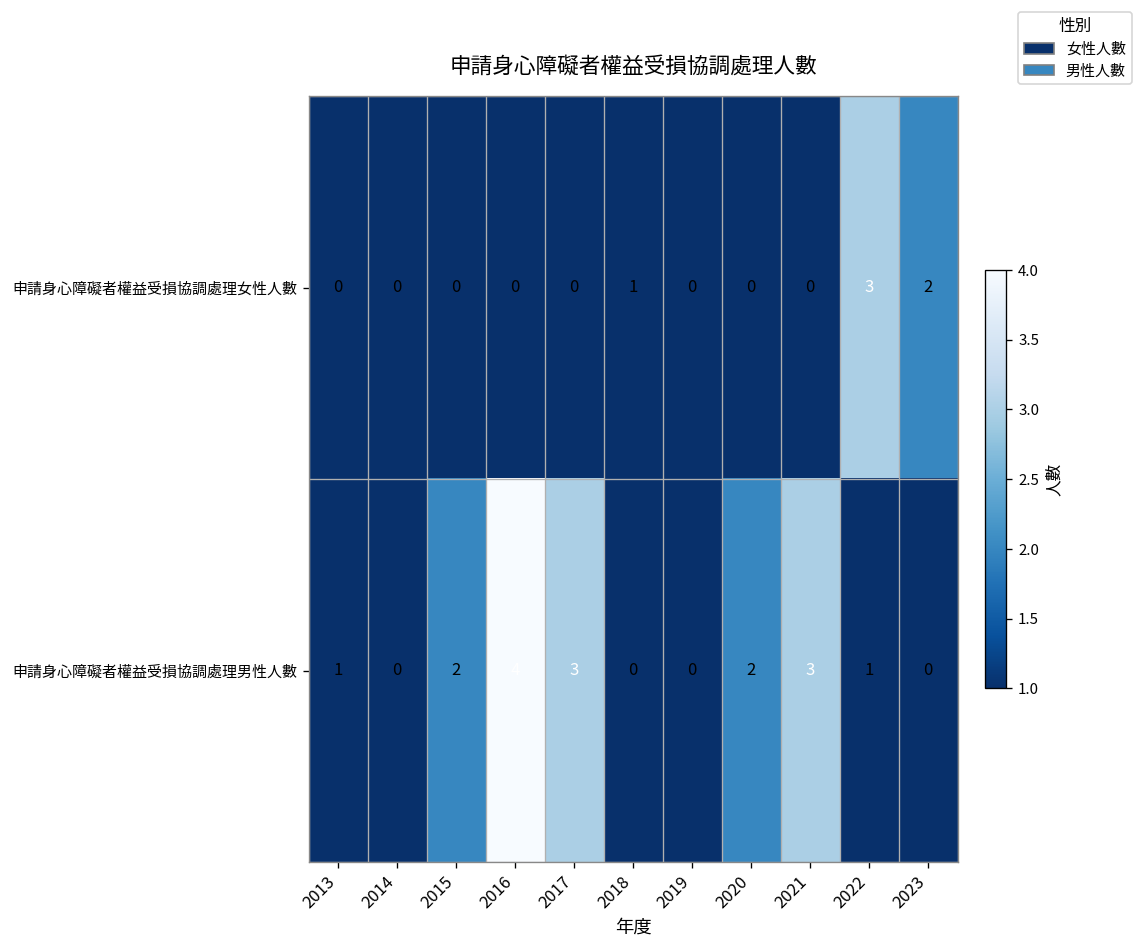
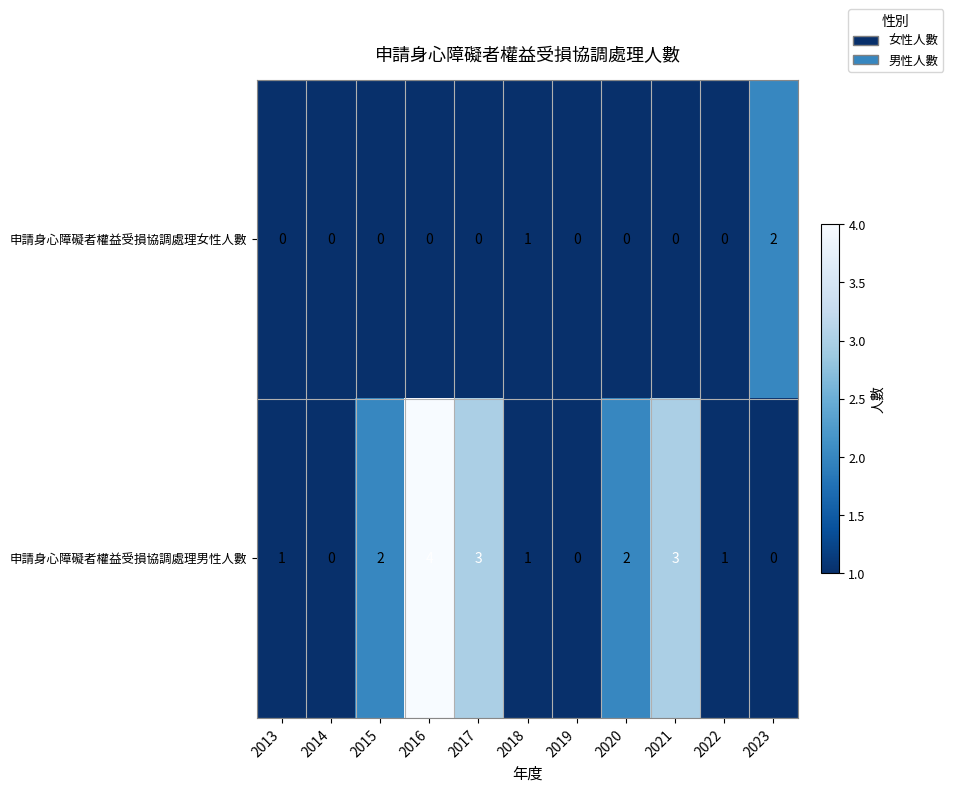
  {
    "申請身心障礙者權益受損協調處理女性人數": {
      "2013": 0,
      "2014": 0,
      "2015": 0,
      "2016": 0,
      "2017": 0,
      "2018": 1,
      "2019": 0,
      "2020": 0,
      "2021": 0,
-     "2022": 3,
+     "2022": 0,
      "2023": 2
    },
    "申請身心障礙者權益受損協調處理男性人數": {
      "2013": 1,
      "2014": 0,
      "2015": 2,
      "2017": 3,
-     "2018": 0,
+     "2018": 1,
      "2019": 0,
      "2020": 2,
      "2021": 3,
      "2022": 1,
      "2023": 0
    }
  }
